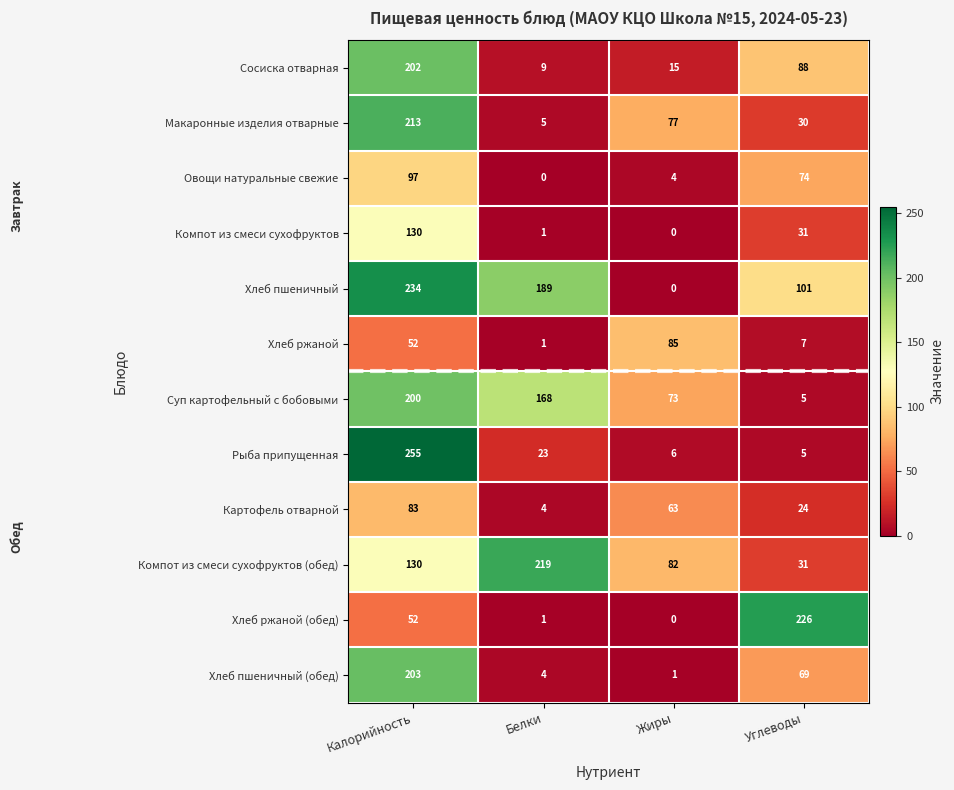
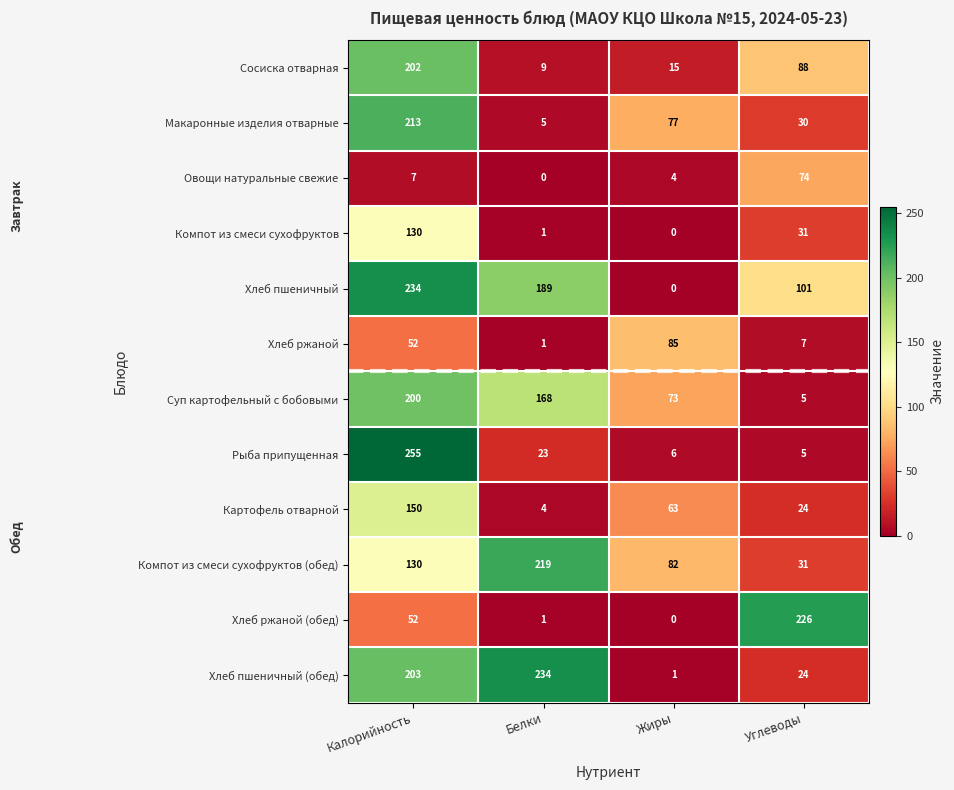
  {
    "Сосиска отварная": {
      "Калорийность": 202,
      "Белки": 9,
      "Жиры": 15,
      "Углеводы": 88
    },
    "Макаронные изделия отварные": {
      "Калорийность": 213,
      "Белки": 5,
      "Жиры": 77,
      "Углеводы": 30
    },
    "Овощи натуральные свежие": {
-     "Калорийность": 97,
+     "Калорийность": 7,
      "Белки": 0,
      "Жиры": 4,
      "Углеводы": 74
    },
    "Компот из смеси сухофруктов": {
      "Калорийность": 130,
      "Белки": 1,
      "Жиры": 0,
      "Углеводы": 31
    },
    "Хлеб пшеничный": {
      "Калорийность": 234,
      "Белки": 189,
      "Жиры": 0,
      "Углеводы": 101
    },
    "Хлеб ржаной": {
      "Калорийность": 52,
      "Белки": 1,
      "Жиры": 85,
      "Углеводы": 7
    },
    "Суп картофельный с бобовыми": {
      "Калорийность": 200,
      "Белки": 168,
      "Жиры": 73,
      "Углеводы": 5
    },
    "Рыба припущенная": {
      "Калорийность": 255,
      "Белки": 23,
      "Жиры": 6,
      "Углеводы": 5
    },
    "Картофель отварной": {
-     "Калорийность": 83,
+     "Калорийность": 150,
      "Белки": 4,
      "Жиры": 63,
      "Углеводы": 24
    },
    "Компот из смеси сухофруктов (обед)": {
      "Калорийность": 130,
      "Белки": 219,
      "Жиры": 82,
      "Углеводы": 31
    },
    "Хлеб ржаной (обед)": {
      "Калорийность": 52,
      "Белки": 1,
      "Жиры": 0,
      "Углеводы": 226
    },
    "Хлеб пшеничный (обед)": {
      "Калорийность": 203,
-     "Белки": 4,
+     "Белки": 234,
      "Жиры": 1,
-     "Углеводы": 69
+     "Углеводы": 24
    }
  }
